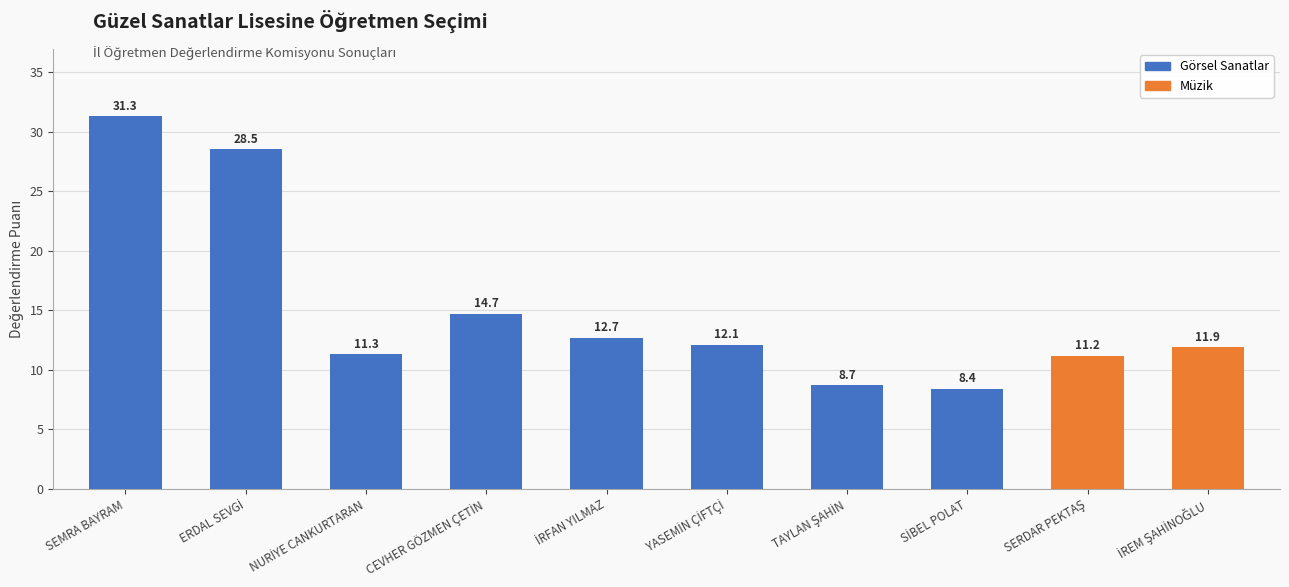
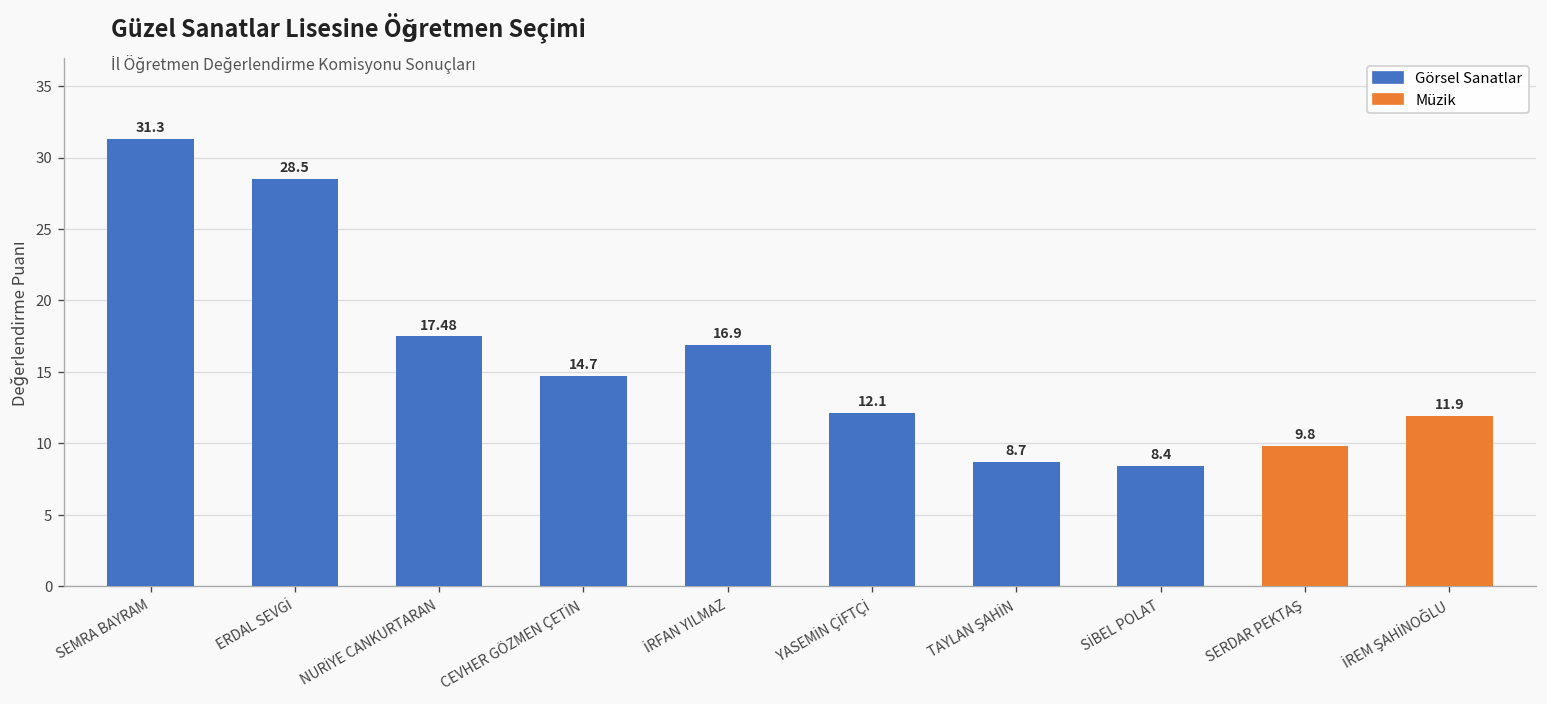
  {
    "SEMRA BAYRAM": 31.3,
    "ERDAL SEVGİ": 28.5,
-   "NURİYE CANKURTARAN": 11.3,
+   "NURİYE CANKURTARAN": 17.48,
    "CEVHER GÖZMEN ÇETİN": 14.7,
-   "İRFAN YILMAZ": 12.7,
+   "İRFAN YILMAZ": 16.9,
    "YASEMİN ÇİFTÇİ": 12.1,
    "TAYLAN ŞAHİN": 8.7,
    "SİBEL POLAT": 8.4,
-   "SERDAR PEKTAŞ": 11.2,
+   "SERDAR PEKTAŞ": 9.8,
    "İREM ŞAHİNOĞLU": 11.9
  }
